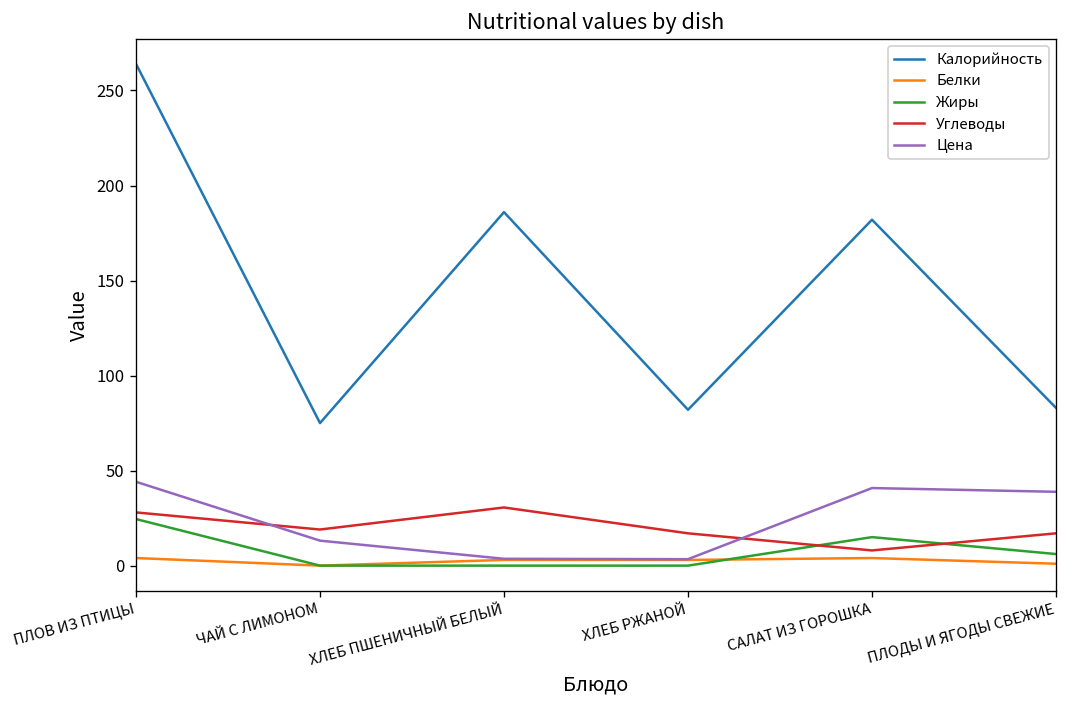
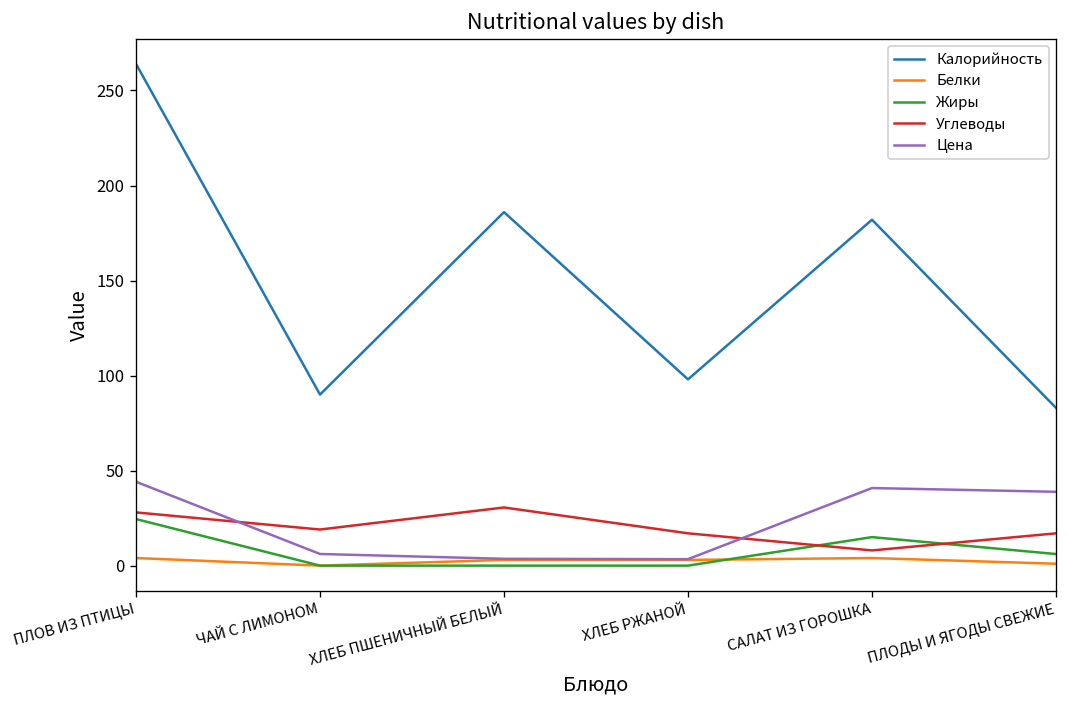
  {
    "Калорийность": {
      "ПЛОВ ИЗ ПТИЦЫ": 264,
-     "ЧАЙ С ЛИМОНОМ": 75,
+     "ЧАЙ С ЛИМОНОМ": 90,
      "ХЛЕБ ПШЕНИЧНЫЙ БЕЛЫЙ": 186,
-     "ХЛЕБ РЖАНОЙ": 82,
+     "ХЛЕБ РЖАНОЙ": 98,
      "САЛАТ ИЗ ГОРОШКА": 182,
      "ПЛОДЫ И ЯГОДЫ СВЕЖИЕ": 83
    },
    "Белки": {
      "ПЛОВ ИЗ ПТИЦЫ": 4,
      "САЛАТ ИЗ ГОРОШКА": 4,
      "ПЛОДЫ И ЯГОДЫ СВЕЖИЕ": 1
    },
    "Жиры": {
      "ПЛОВ ИЗ ПТИЦЫ": 25,
      "ХЛЕБ ПШЕНИЧНЫЙ БЕЛЫЙ": 0,
      "ХЛЕБ РЖАНОЙ": 0,
      "САЛАТ ИЗ ГОРОШКА": 15,
      "ПЛОДЫ И ЯГОДЫ СВЕЖИЕ": 6
    },
    "Углеводы": {
      "ПЛОВ ИЗ ПТИЦЫ": 28,
      "ЧАЙ С ЛИМОНОМ": 19,
      "ХЛЕБ ПШЕНИЧНЫЙ БЕЛЫЙ": 31,
      "ХЛЕБ РЖАНОЙ": 17,
      "САЛАТ ИЗ ГОРОШКА": 8,
      "ПЛОДЫ И ЯГОДЫ СВЕЖИЕ": 17
    },
    "Цена": {
      "ПЛОВ ИЗ ПТИЦЫ": 44,
-     "ЧАЙ С ЛИМОНОМ": 13,
+     "ЧАЙ С ЛИМОНОМ": 6,
      "САЛАТ ИЗ ГОРОШКА": 41,
      "ПЛОДЫ И ЯГОДЫ СВЕЖИЕ": 39
    }
  }
